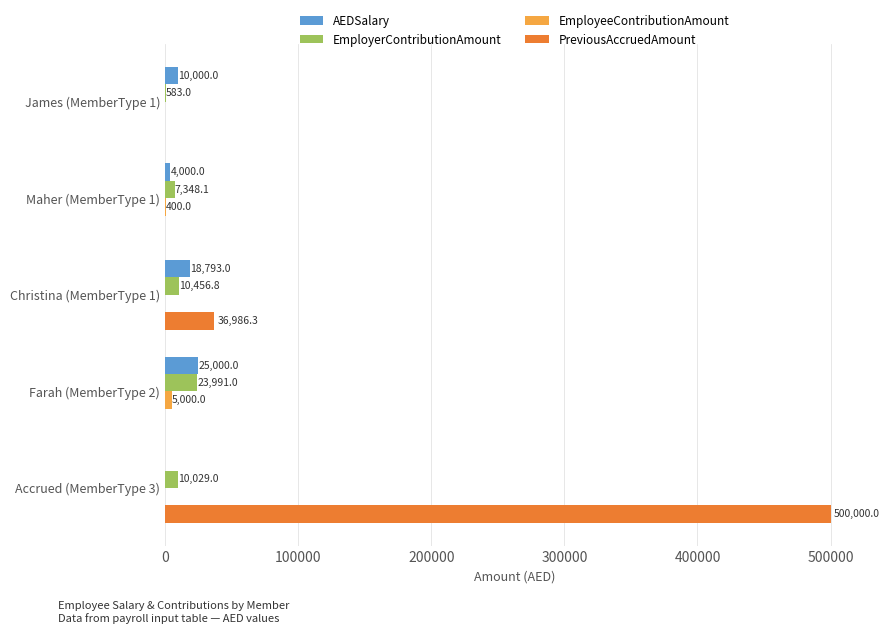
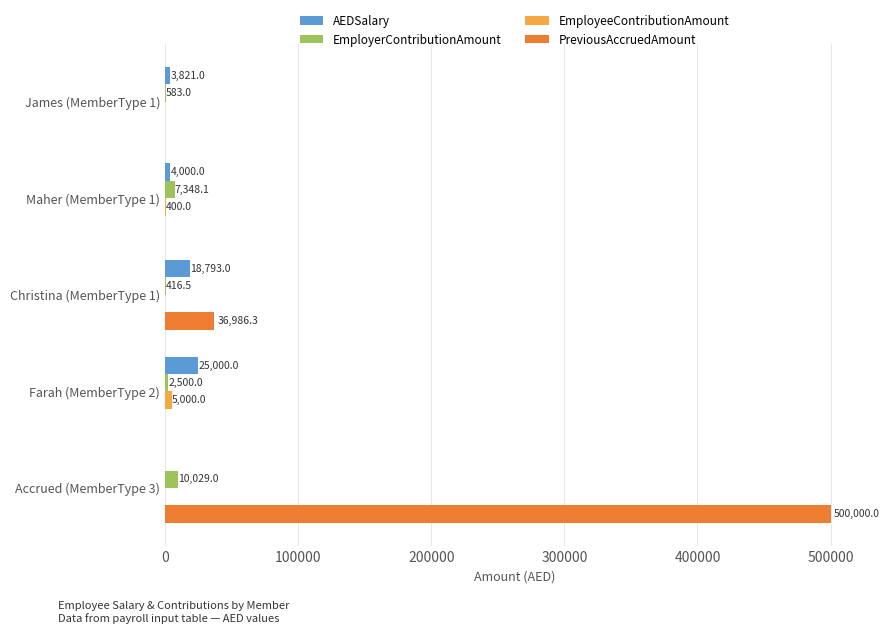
  {
    "AEDSalary": {
-     "James (MemberType 1)": "10,000.0",
+     "James (MemberType 1)": "3,821.0",
      "Maher (MemberType 1)": "4,000.0",
      "Christina (MemberType 1)": "18,793.0",
      "Farah (MemberType 2)": "25,000.0"
    },
    "EmployerContributionAmount": {
      "James (MemberType 1)": "583.0",
      "Maher (MemberType 1)": "7,348.1",
-     "Christina (MemberType 1)": "10,456.8",
-     "Farah (MemberType 2)": "23,991.0",
+     "Christina (MemberType 1)": "416.5",
+     "Farah (MemberType 2)": "2,500.0",
      "Accrued (MemberType 3)": "10,029.0"
    }
  }
